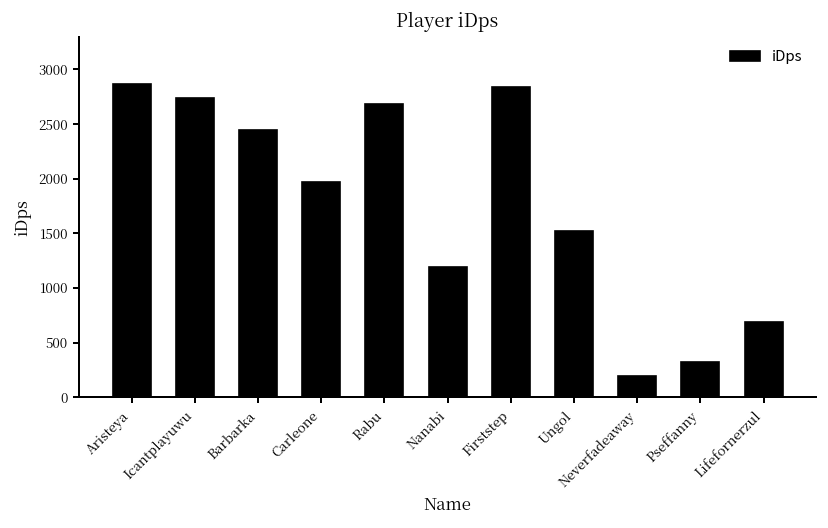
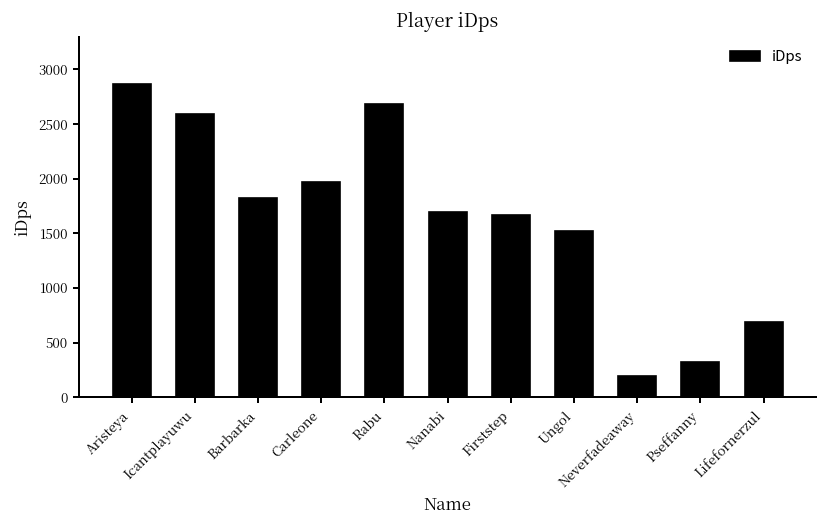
  {
    "Aristeya": 2900,
-   "Icantplayuwu": 2700,
-   "Barbarka": 2400,
+   "Icantplayuwu": 2600,
+   "Barbarka": 1800,
    "Carleone": 2000,
    "Rabu": 2700,
-   "Nanabi": 1200,
-   "Firststep": 2800,
+   "Nanabi": 1700,
+   "Firststep": 1700,
    "Ungol": 1500,
    "Neverfadeaway": 200,
    "Pseffanny": 300,
    "Lifefornerzul": 700
  }
